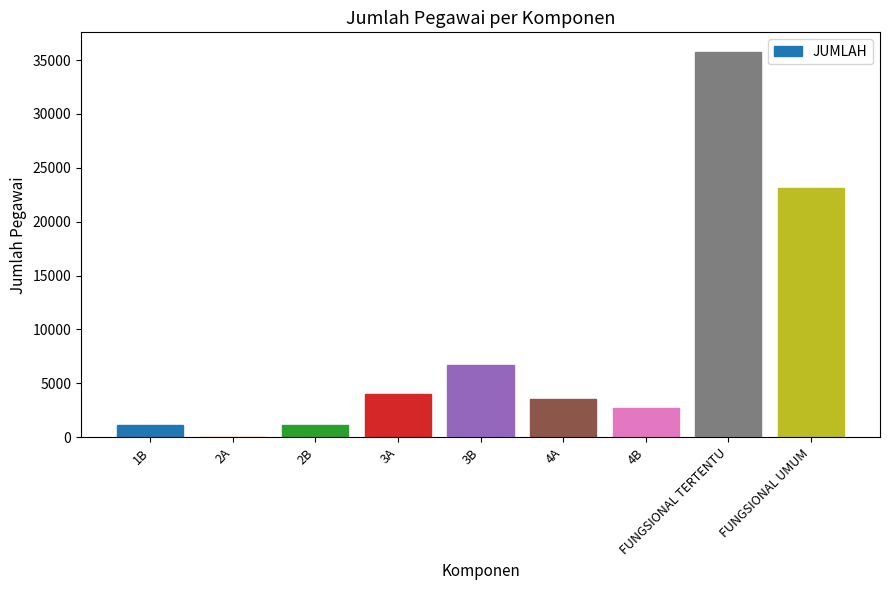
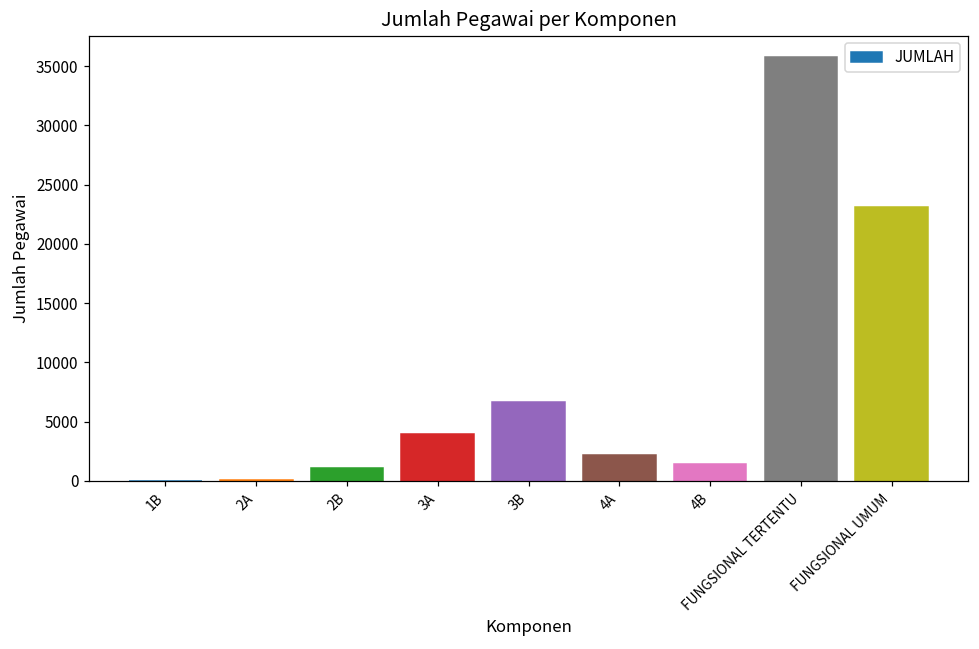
  {
-   "1B": 1200,
+   "1B": 0,
    "2B": 1100,
    "3A": 4000,
    "3B": 6700,
-   "4A": 3600,
-   "4B": 2700,
+   "4A": 2200,
+   "4B": 1500,
    "FUNGSIONAL TERTENTU": 35800,
    "FUNGSIONAL UMUM": 23100
  }
